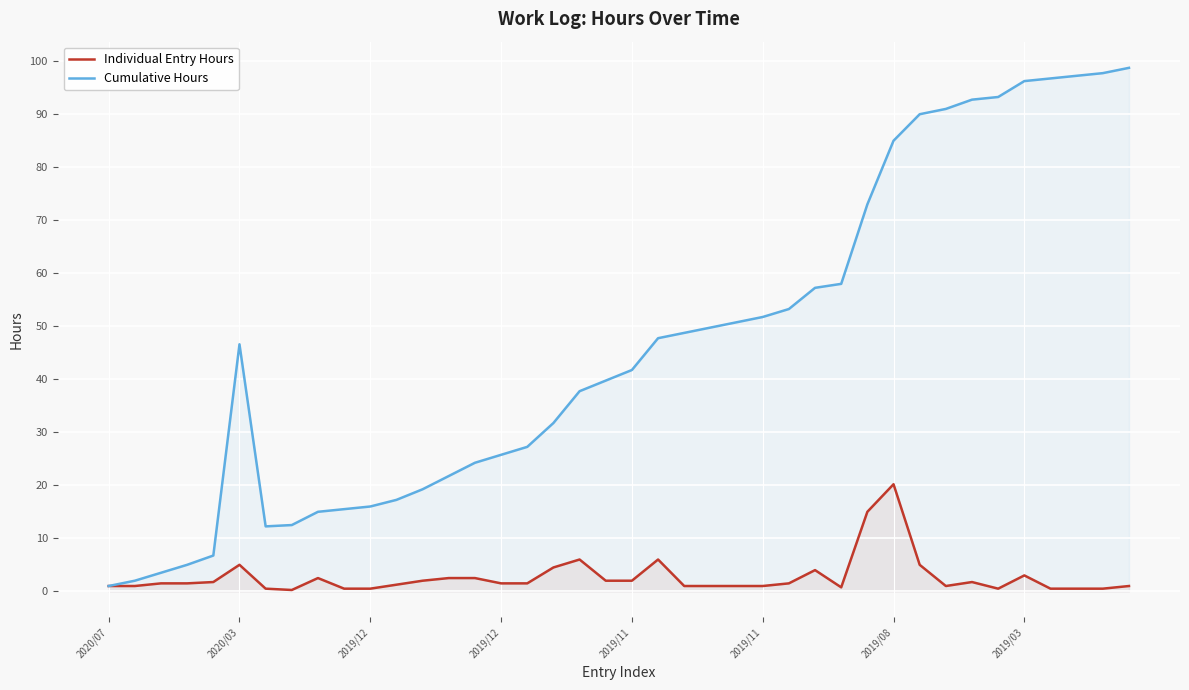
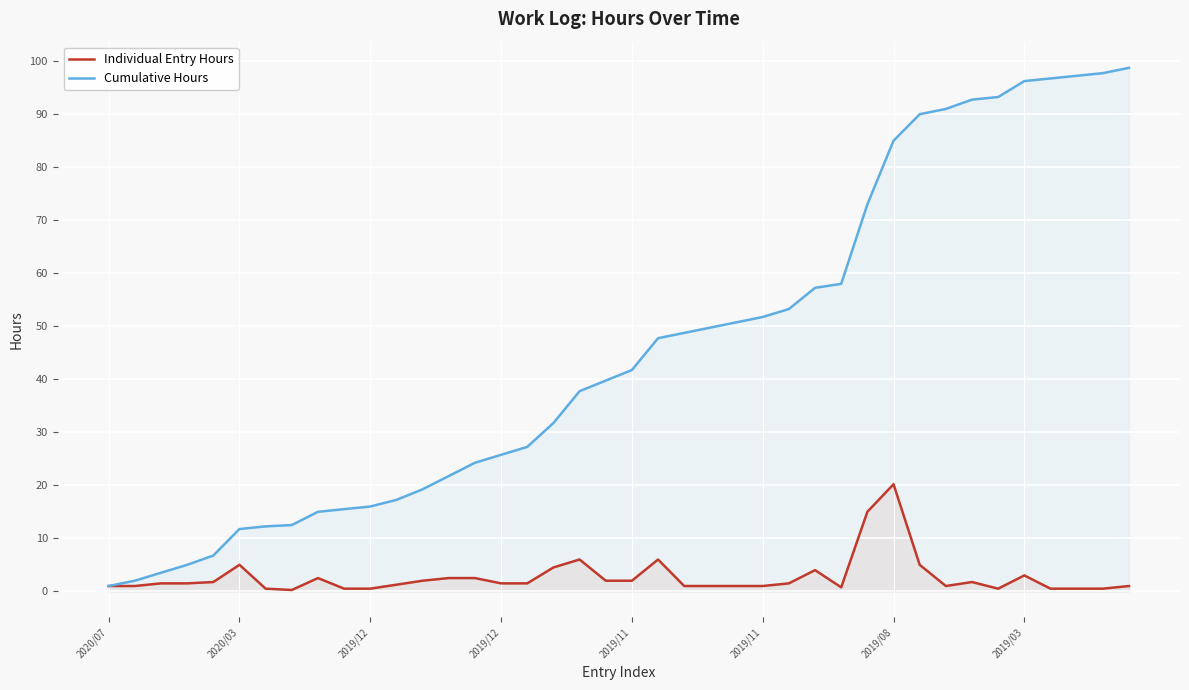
  {
    "Individual Entry Hours": {
      "2020/03": 5,
      "2019/08": 20
    },
    "Cumulative Hours": {
-     "2020/03": 47,
+     "2020/03": 12,
      "2019/08": 85
    }
  }
